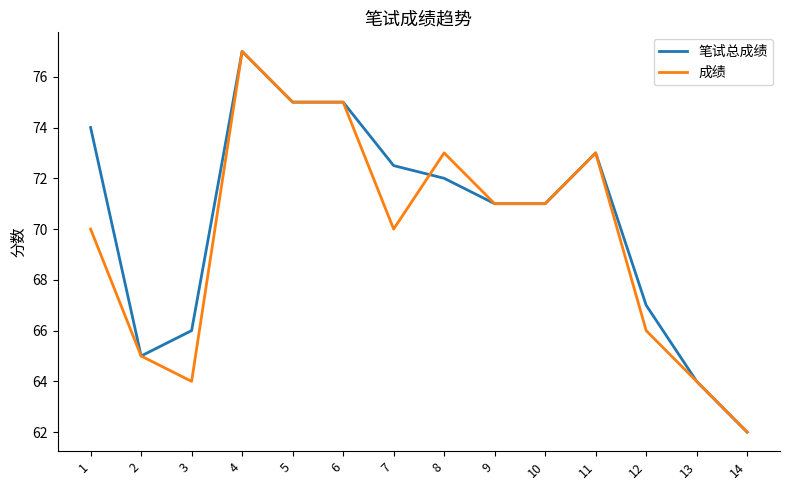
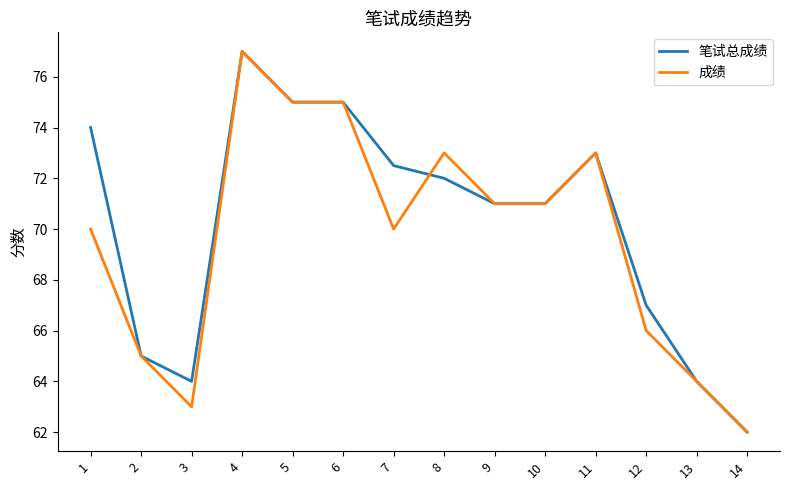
  {
    "笔试总成绩": {
      "1": 74,
-     "3": 66,
+     "3": 64,
      "7": 72.5,
      "8": 72,
      "12": 67
    },
    "成绩": {
      "1": 70,
-     "3": 64,
+     "3": 63,
      "7": 70,
      "8": 73,
      "12": 66
    }
  }
